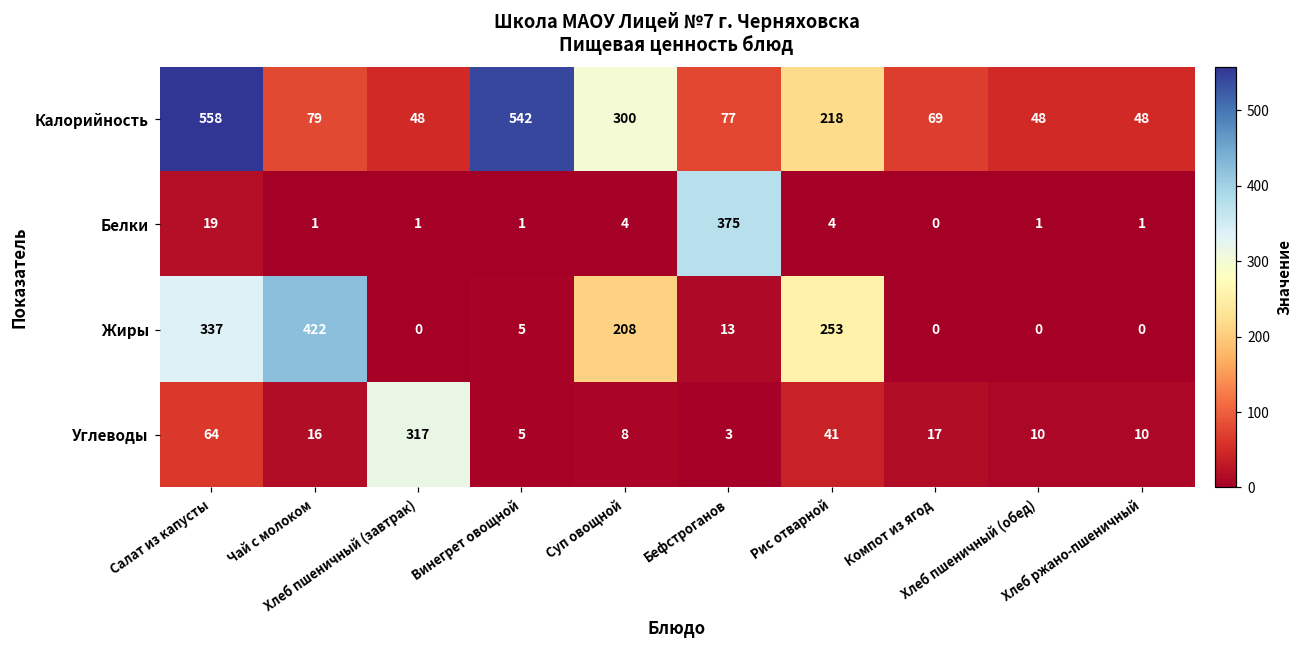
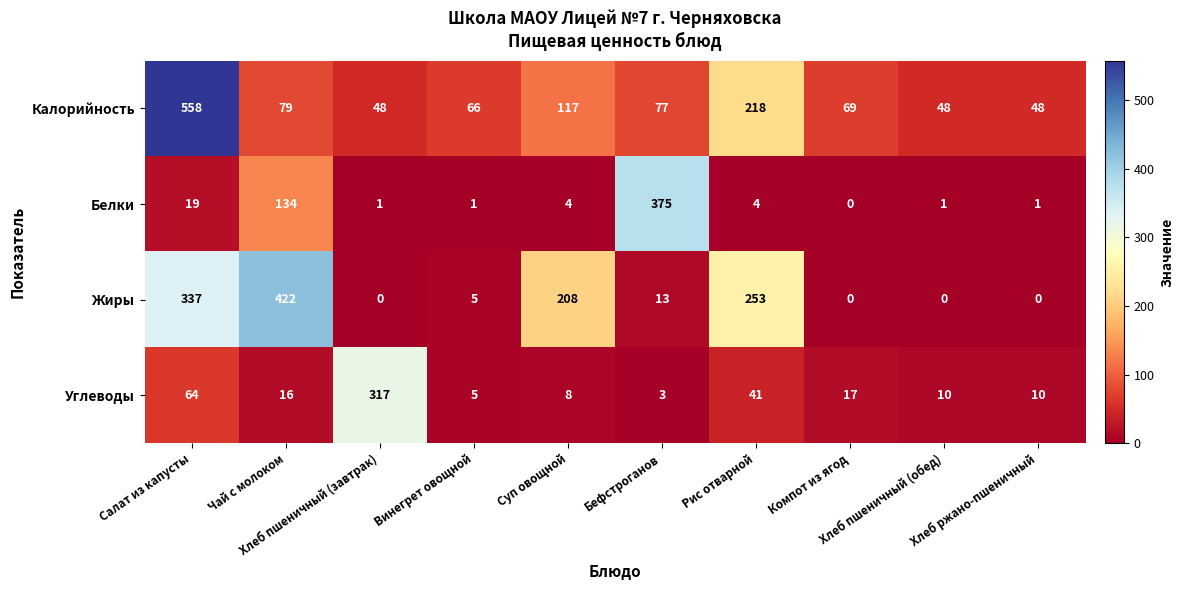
  {
    "Калорийность": {
      "Салат из капусты": 558,
      "Чай с молоком": 79,
      "Хлеб пшеничный (завтрак)": 48,
-     "Винегрет овощной": 542,
-     "Суп овощной": 300,
+     "Винегрет овощной": 66,
+     "Суп овощной": 117,
      "Бефстроганов": 77,
      "Рис отварной": 218,
      "Компот из ягод": 69,
      "Хлеб пшеничный (обед)": 48,
      "Хлеб ржано-пшеничный": 48
    },
    "Белки": {
      "Салат из капусты": 19,
-     "Чай с молоком": 1,
+     "Чай с молоком": 134,
      "Хлеб пшеничный (завтрак)": 1,
      "Винегрет овощной": 1,
      "Суп овощной": 4,
      "Бефстроганов": 375,
      "Рис отварной": 4,
      "Компот из ягод": 0,
      "Хлеб пшеничный (обед)": 1,
      "Хлеб ржано-пшеничный": 1
    },
    "Жиры": {
      "Салат из капусты": 337,
      "Чай с молоком": 422,
      "Хлеб пшеничный (завтрак)": 0,
      "Винегрет овощной": 5,
      "Суп овощной": 208,
      "Бефстроганов": 13,
      "Рис отварной": 253,
      "Компот из ягод": 0,
      "Хлеб пшеничный (обед)": 0,
      "Хлеб ржано-пшеничный": 0
    },
    "Углеводы": {
      "Салат из капусты": 64,
      "Чай с молоком": 16,
      "Хлеб пшеничный (завтрак)": 317,
      "Винегрет овощной": 5,
      "Суп овощной": 8,
      "Бефстроганов": 3,
      "Рис отварной": 41,
      "Компот из ягод": 17,
      "Хлеб пшеничный (обед)": 10,
      "Хлеб ржано-пшеничный": 10
    }
  }
